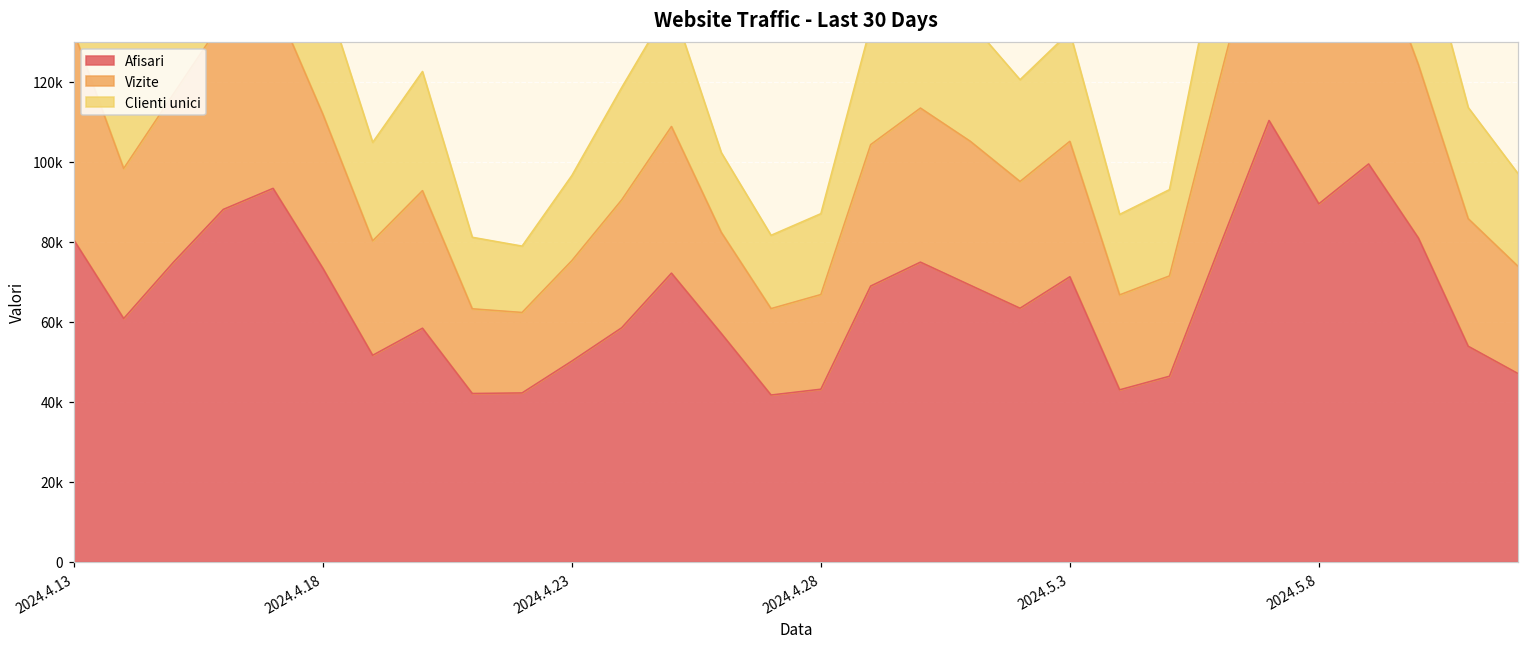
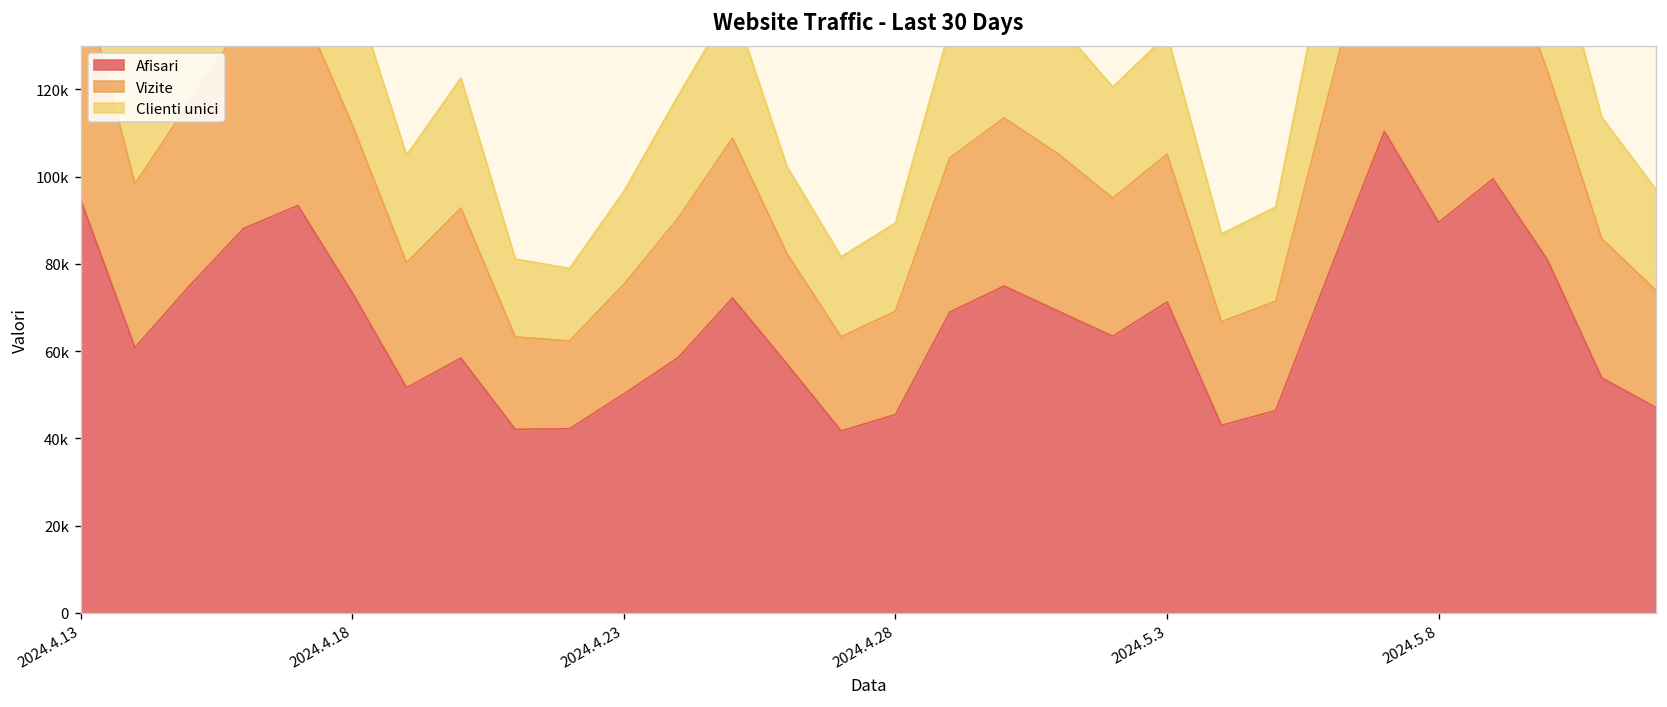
  {
    "Afisari": {
-     "2024.4.13": 80000,
+     "2024.4.13": 95000,
      "2024.4.18": 73000,
      "2024.4.23": 50000,
-     "2024.4.28": 43000,
+     "2024.4.28": 45000,
      "2024.5.3": 71000,
      "2024.5.8": 89000
    }
  }
